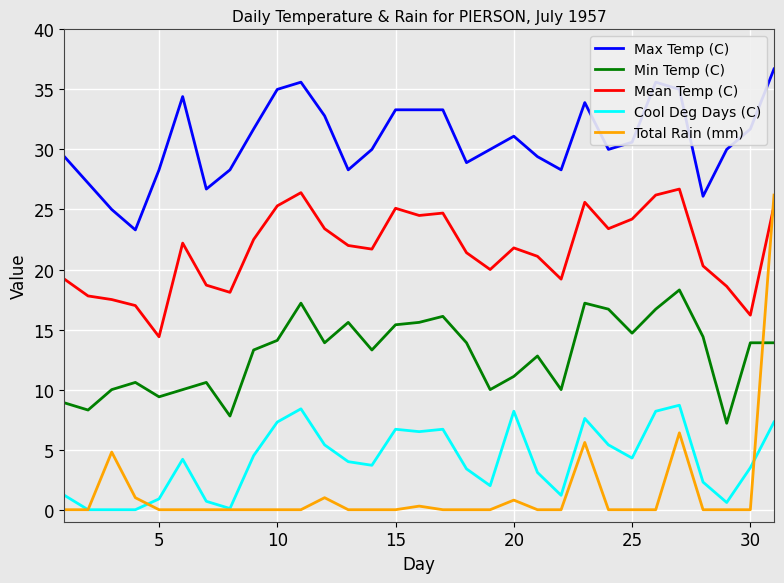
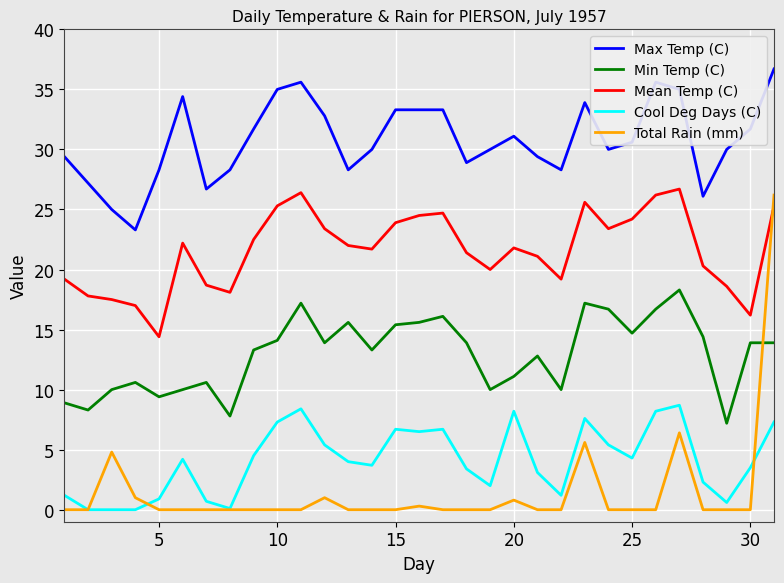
  {
    "Max Temp (C)": {
      "5": 28.3,
      "10": 35.0,
      "15": 33.3,
      "20": 31.1
    },
    "Min Temp (C)": {
      "5": 9.4,
      "10": 14.1,
      "15": 15.4,
      "20": 11.1,
      "25": 14.7,
      "30": 13.9
    },
    "Mean Temp (C)": {
      "5": 14.4,
      "10": 25.3,
-     "15": 25.1,
+     "15": 23.9,
      "20": 21.8,
      "25": 24.2,
      "30": 16.2
    },
    "Cool Deg Days (C)": {
      "5": 0.9,
      "10": 7.3,
      "15": 6.7,
      "20": 8.2,
      "25": 4.3,
      "30": 3.5
    },
    "Total Rain (mm)": {
      "5": 0.0,
      "10": 0.0,
      "15": 0.0,
      "20": 0.8,
      "25": 0.0,
      "30": 0.0
    }
  }
